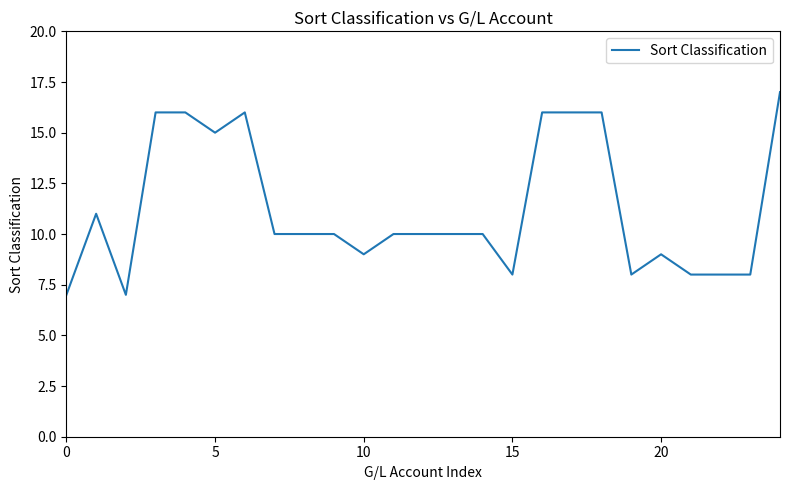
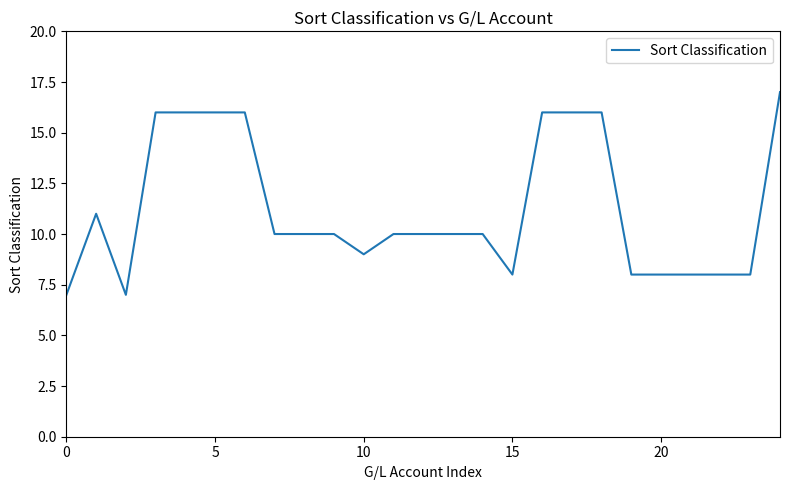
  {
    "0": 7,
-   "5": 15,
+   "5": 16,
    "10": 9,
    "15": 8,
-   "20": 9
+   "20": 8
  }
